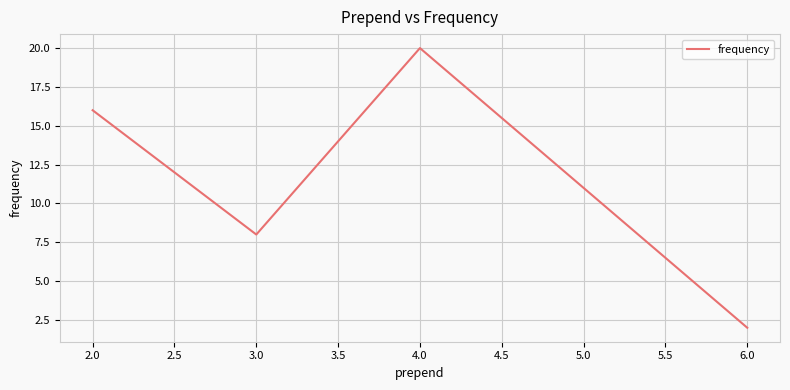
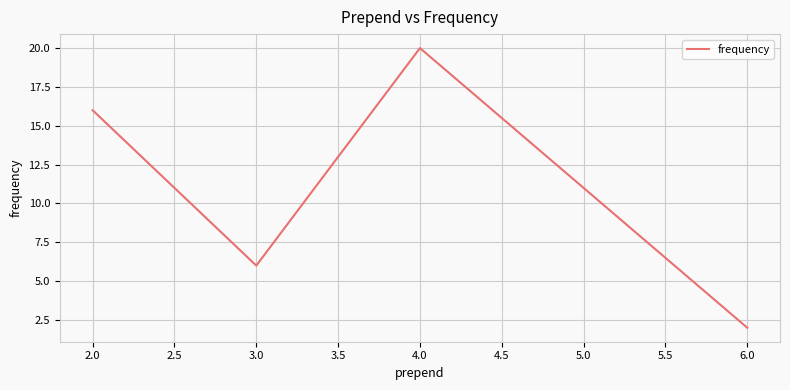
  {
    "2.0": 16,
-   "3.0": 8,
+   "3.0": 6,
    "4.0": 20,
    "6.0": 2
  }
